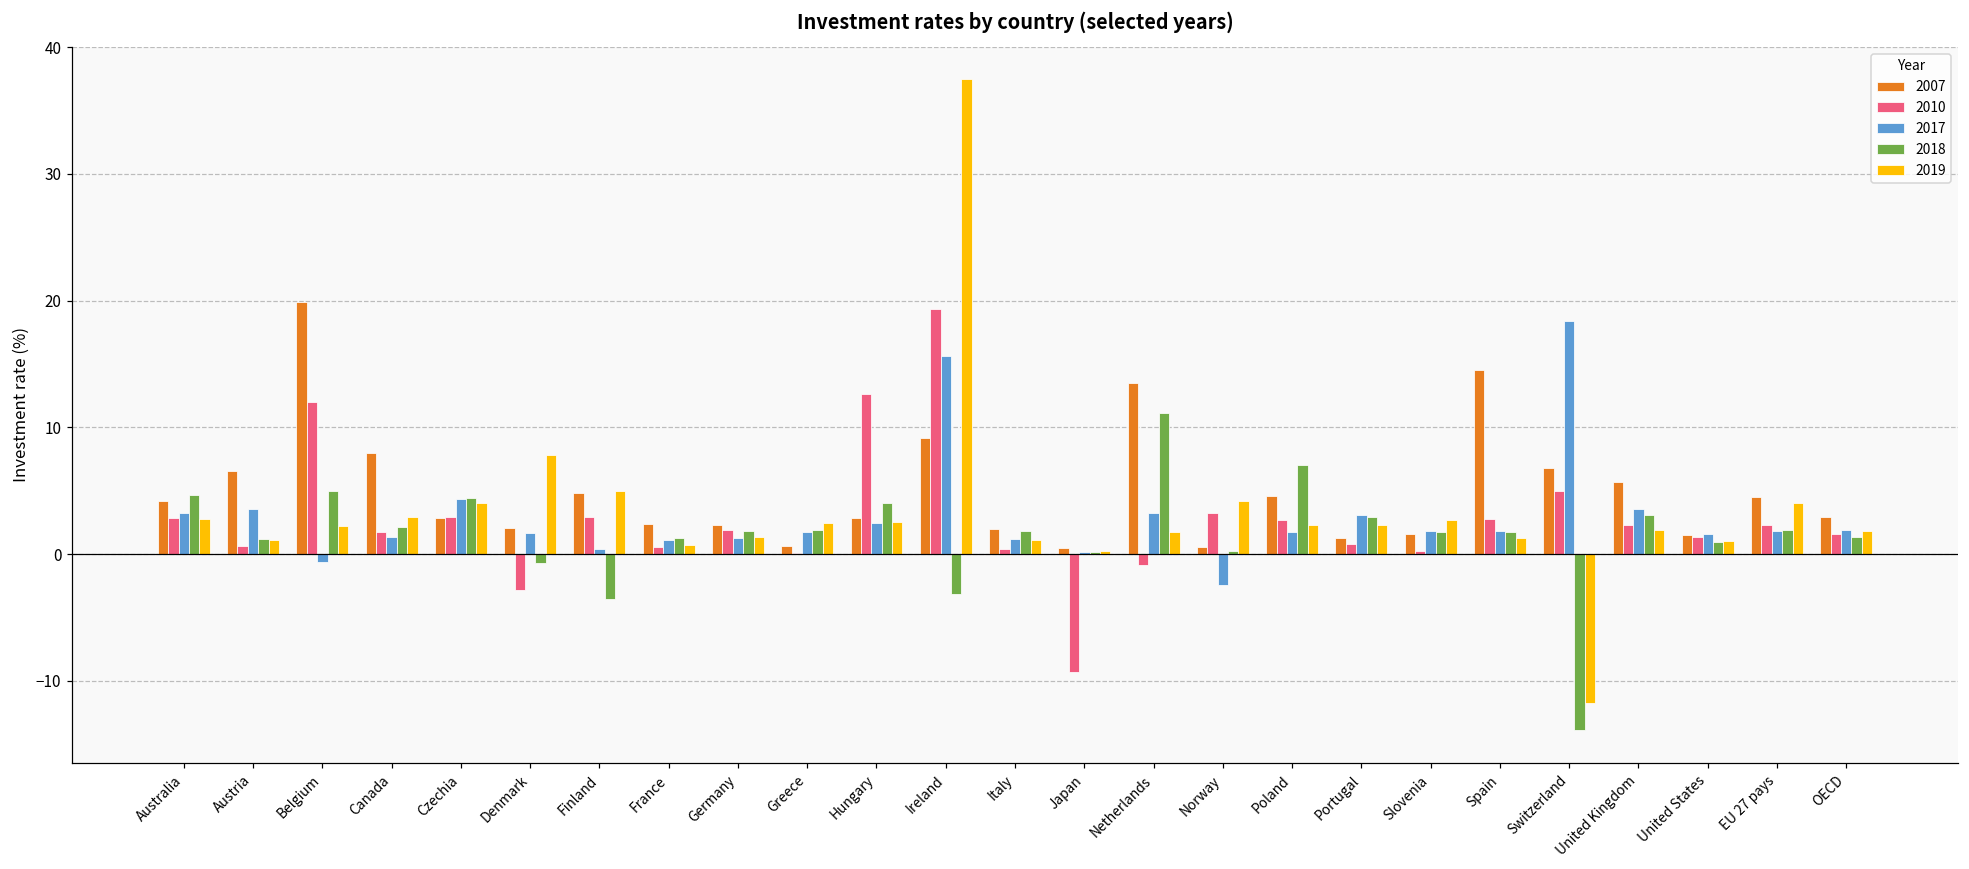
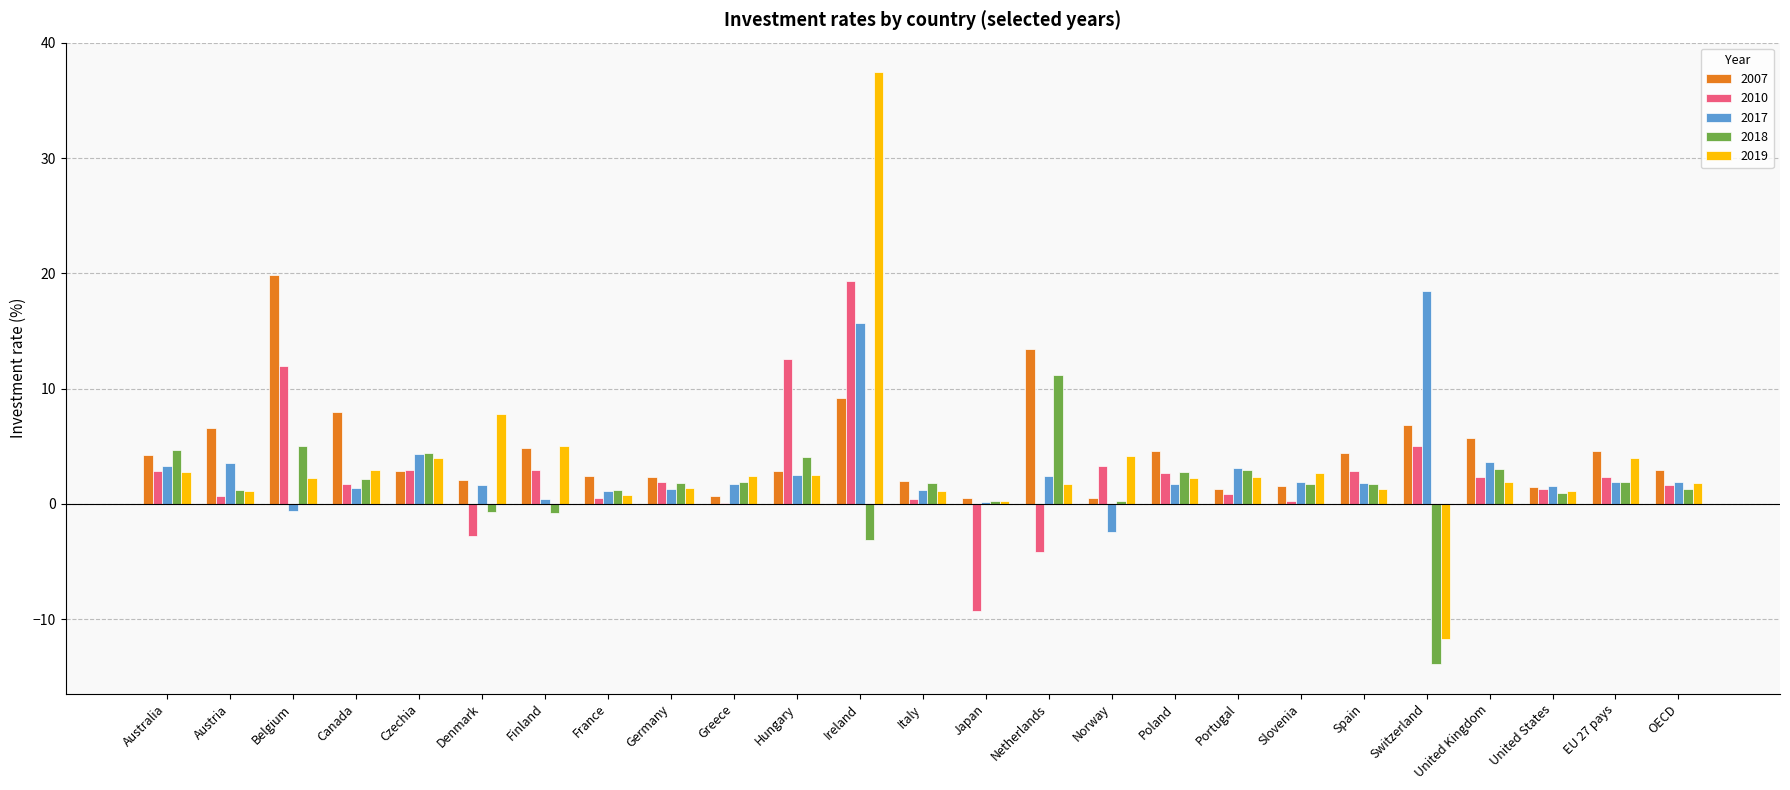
  {
    "2007": {
      "Australia": 4.2,
      "Austria": 6.6,
      "Belgium": 19.9,
      "Canada": 8.0,
      "Czechia": 2.8,
      "Denmark": 2.1,
      "Finland": 4.9,
      "France": 2.4,
      "Germany": 2.3,
      "Greece": 0.7,
      "Hungary": 2.8,
      "Ireland": 9.2,
      "Italy": 2.0,
      "Japan": 0.5,
      "Netherlands": 13.5,
      "Norway": 0.5,
      "Poland": 4.6,
      "Portugal": 1.3,
      "Slovenia": 1.6,
-     "Spain": 14.6,
+     "Spain": 4.4,
      "Switzerland": 6.8,
      "United Kingdom": 5.7,
      "United States": 1.5,
      "EU 27 pays": 4.6,
      "OECD": 3.0
    },
    "2010": {
      "Australia": 2.8,
      "Austria": 0.7,
      "Belgium": 12.0,
      "Canada": 1.8,
      "Czechia": 2.9,
      "Denmark": -2.8,
      "Finland": 3.0,
      "France": 0.5,
      "Germany": 1.9,
      "Hungary": 12.6,
      "Ireland": 19.3,
      "Italy": 0.4,
      "Japan": -9.3,
-     "Netherlands": -0.9,
+     "Netherlands": -4.2,
      "Norway": 3.3,
      "Poland": 2.7,
      "Portugal": 0.8,
      "Slovenia": 0.2,
      "Spain": 2.8,
      "Switzerland": 5.0,
      "United Kingdom": 2.3,
      "United States": 1.3,
      "EU 27 pays": 2.3,
      "OECD": 1.6
    },
    "2017": {
      "Australia": 3.3,
      "Austria": 3.6,
      "Belgium": -0.6,
      "Canada": 1.4,
      "Czechia": 4.4,
      "Denmark": 1.6,
      "Finland": 0.4,
      "France": 1.1,
      "Germany": 1.3,
      "Greece": 1.7,
      "Hungary": 2.5,
      "Ireland": 15.7,
      "Italy": 1.2,
-     "Netherlands": 3.2,
+     "Netherlands": 2.4,
      "Norway": -2.4,
      "Poland": 1.8,
      "Portugal": 3.1,
      "Slovenia": 1.9,
      "Spain": 1.8,
      "Switzerland": 18.4,
      "United Kingdom": 3.6,
      "United States": 1.6,
      "EU 27 pays": 1.9,
      "OECD": 1.9
    },
    "2018": {
      "Australia": 4.6,
      "Austria": 1.2,
      "Belgium": 5.0,
      "Canada": 2.2,
      "Czechia": 4.4,
      "Denmark": -0.7,
-     "Finland": -3.5,
+     "Finland": -0.8,
      "France": 1.2,
      "Germany": 1.8,
      "Greece": 1.9,
      "Hungary": 4.0,
      "Ireland": -3.1,
      "Italy": 1.8,
      "Netherlands": 11.2,
      "Norway": 0.2,
-     "Poland": 7.0,
+     "Poland": 2.7,
      "Portugal": 3.0,
      "Slovenia": 1.8,
      "Spain": 1.8,
      "Switzerland": -13.9,
      "United Kingdom": 3.1,
      "United States": 1.0,
      "EU 27 pays": 1.9,
      "OECD": 1.3
    },
    "2019": {
      "Australia": 2.8,
      "Austria": 1.1,
      "Belgium": 2.2,
      "Canada": 2.9,
      "Czechia": 4.0,
      "Denmark": 7.8,
      "Finland": 5.0,
      "France": 0.8,
      "Germany": 1.4,
      "Greece": 2.5,
      "Hungary": 2.5,
      "Ireland": 37.5,
      "Italy": 1.1,
      "Japan": 0.3,
      "Netherlands": 1.8,
      "Norway": 4.2,
      "Poland": 2.3,
      "Portugal": 2.3,
      "Slovenia": 2.7,
      "Spain": 1.3,
      "Switzerland": -11.7,
      "United Kingdom": 1.9,
      "United States": 1.1,
      "EU 27 pays": 4.0,
      "OECD": 1.8
    }
  }
